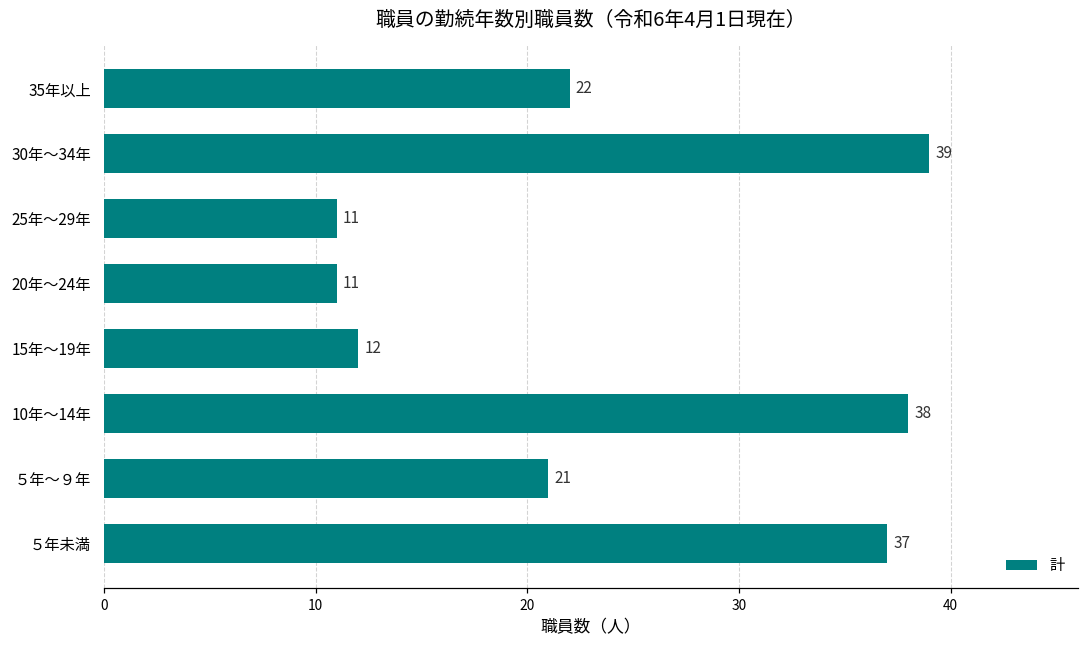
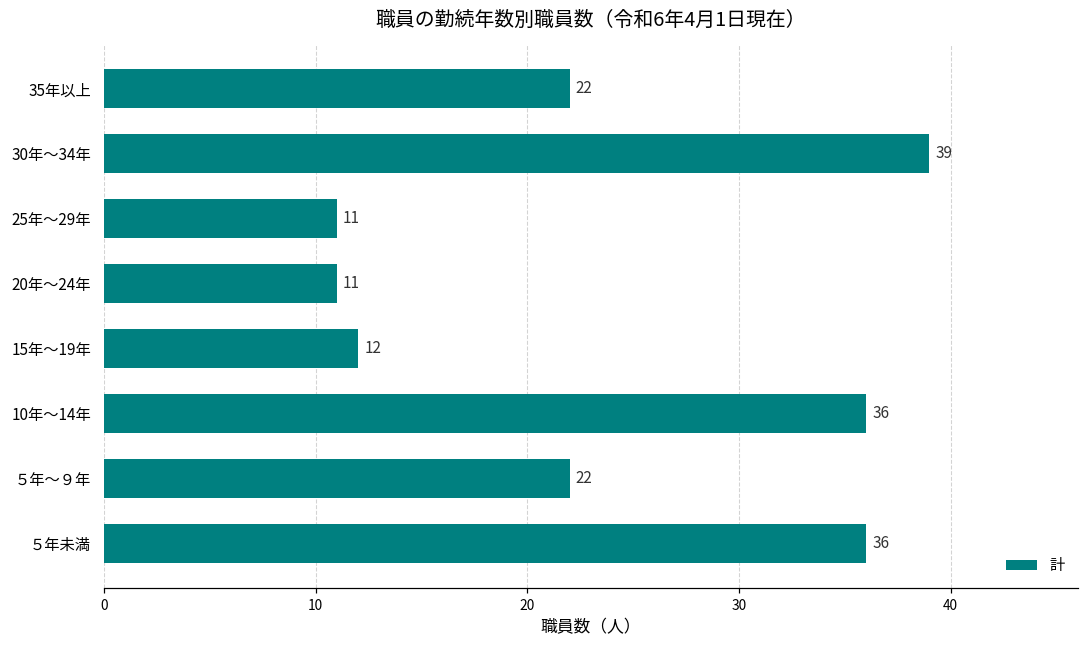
  {
    "35年以上": 22,
    "30年～34年": 39,
    "25年～29年": 11,
    "20年～24年": 11,
    "15年～19年": 12,
-   "10年～14年": 38,
-   "５年～９年": 21,
-   "５年未満": 37
+   "10年～14年": 36,
+   "５年～９年": 22,
+   "５年未満": 36
  }
